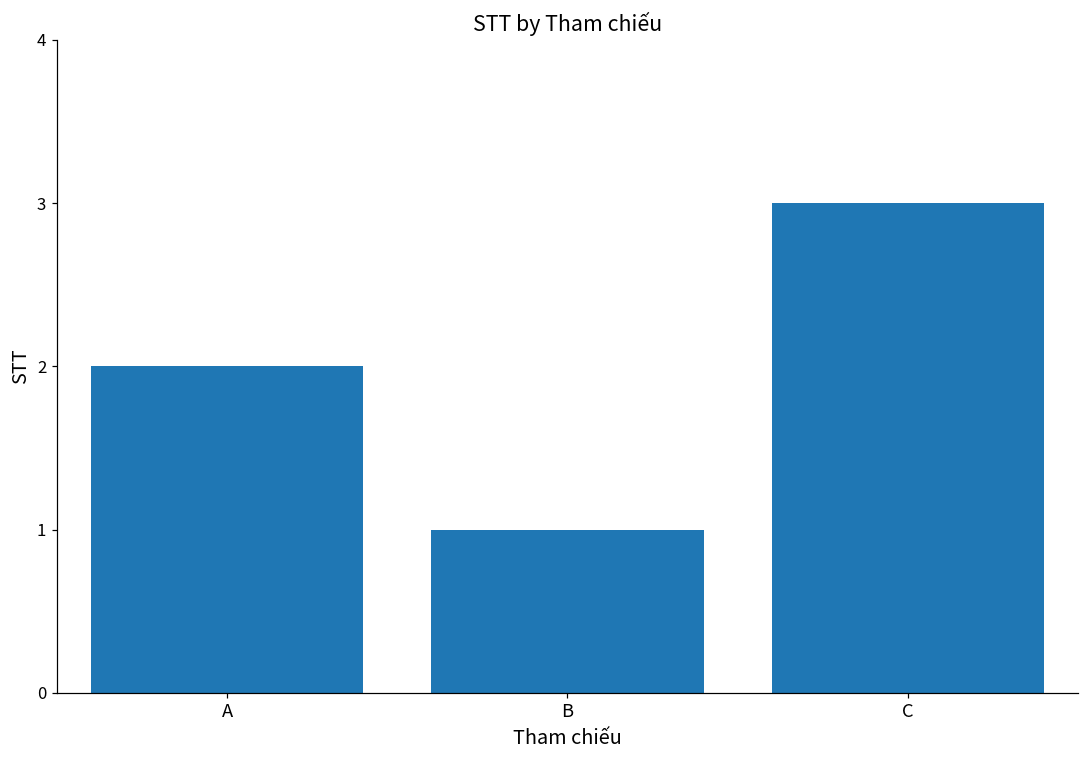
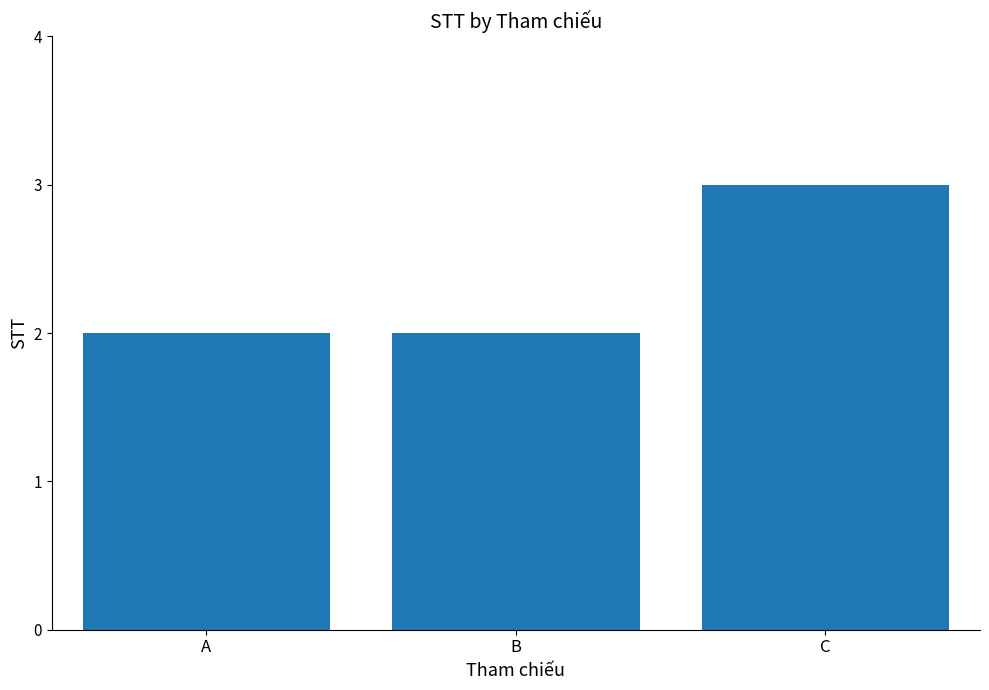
  {
    "A": 2,
-   "B": 1,
+   "B": 2,
    "C": 3
  }
